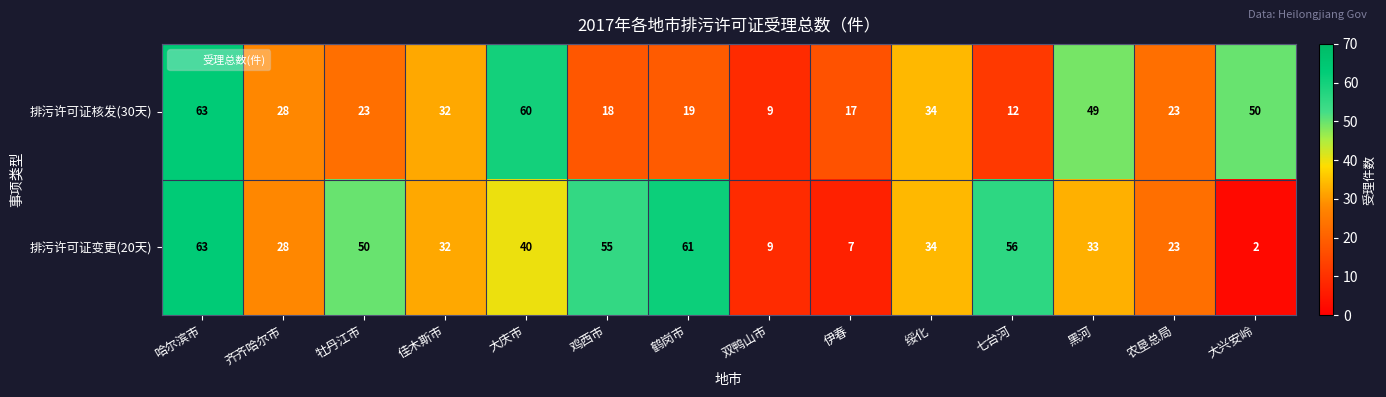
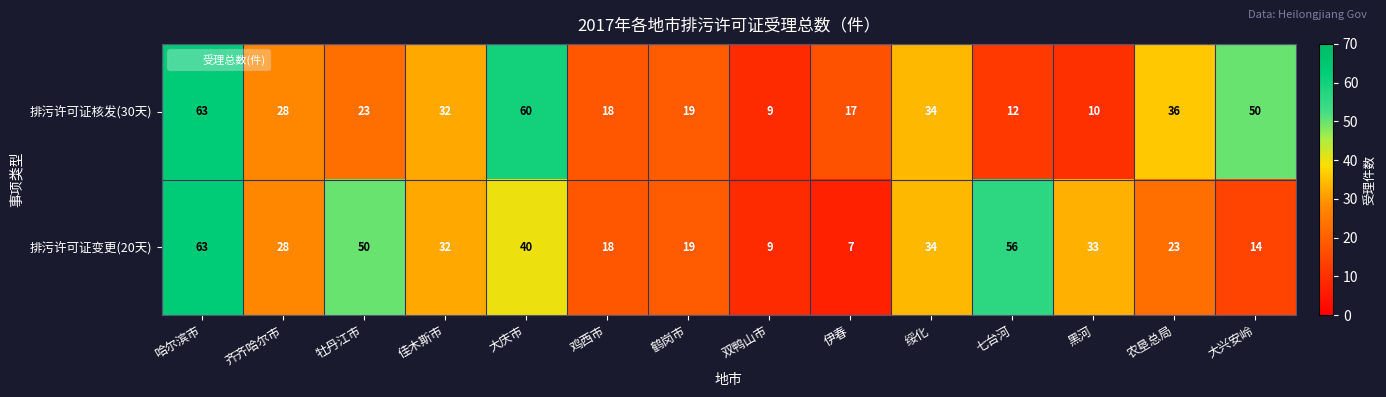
  {
    "排污许可证核发(30天)": {
      "哈尔滨市": 63,
      "齐齐哈尔市": 28,
      "牡丹江市": 23,
      "佳木斯市": 32,
      "大庆市": 60,
      "鸡西市": 18,
      "鹤岗市": 19,
      "双鸭山市": 9,
      "伊春": 17,
      "绥化": 34,
      "七台河": 12,
-     "黑河": 49,
-     "农垦总局": 23,
+     "黑河": 10,
+     "农垦总局": 36,
      "大兴安岭": 50
    },
    "排污许可证变更(20天)": {
      "哈尔滨市": 63,
      "齐齐哈尔市": 28,
      "牡丹江市": 50,
      "佳木斯市": 32,
      "大庆市": 40,
-     "鸡西市": 55,
-     "鹤岗市": 61,
+     "鸡西市": 18,
+     "鹤岗市": 19,
      "双鸭山市": 9,
      "伊春": 7,
      "绥化": 34,
      "七台河": 56,
      "黑河": 33,
      "农垦总局": 23,
-     "大兴安岭": 2
+     "大兴安岭": 14
    }
  }
